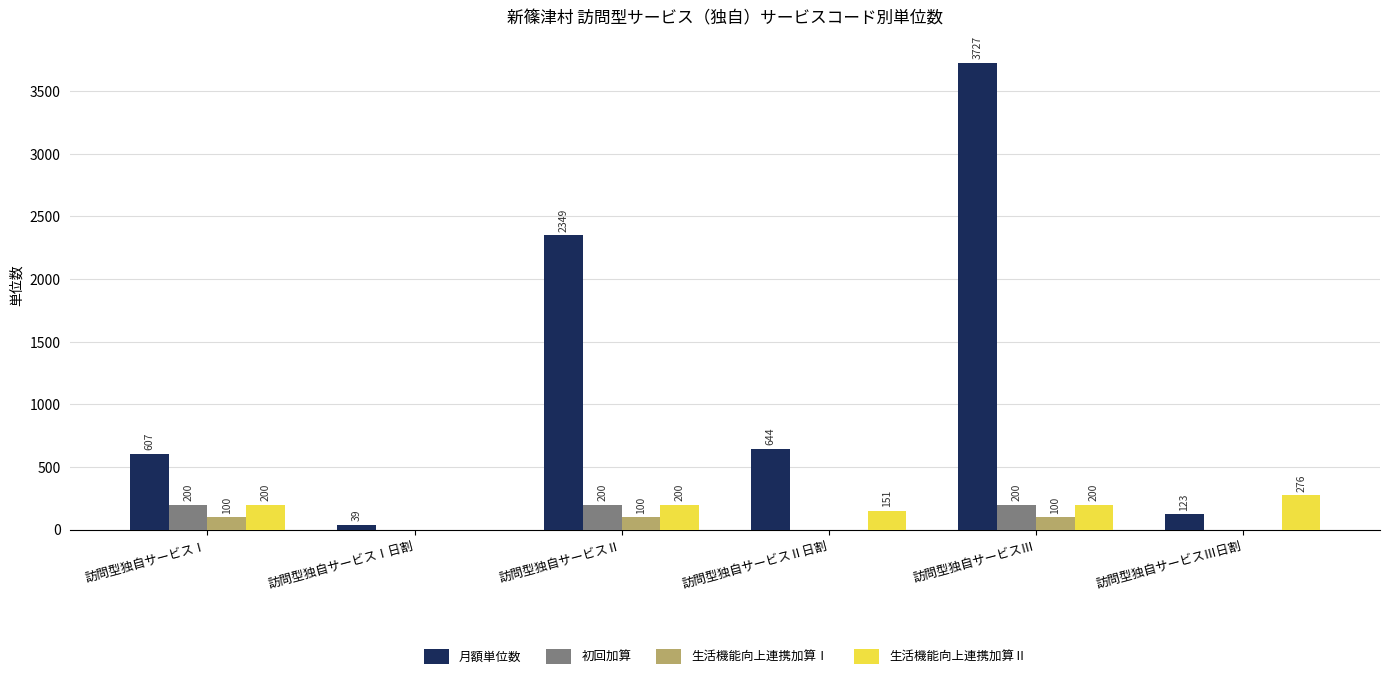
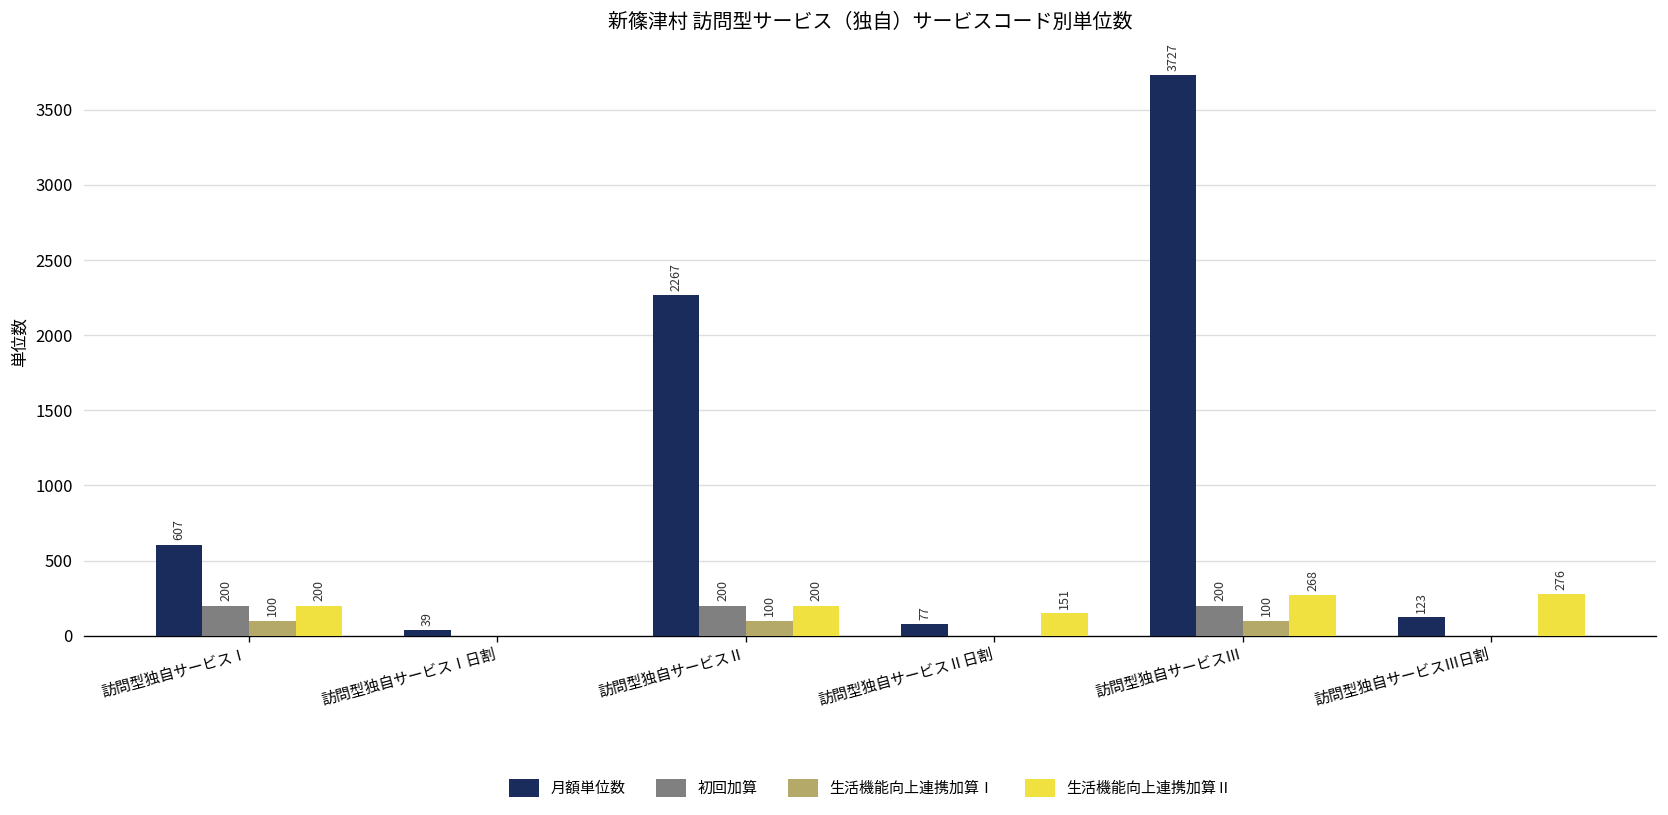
  {
    "月額単位数": {
      "訪問型独自サービスⅠ": 607,
      "訪問型独自サービスⅠ日割": 39,
-     "訪問型独自サービスⅡ": 2349,
-     "訪問型独自サービスⅡ日割": 644,
+     "訪問型独自サービスⅡ": 2267,
+     "訪問型独自サービスⅡ日割": 77,
      "訪問型独自サービスⅢ": 3727,
      "訪問型独自サービスⅢ日割": 123
    },
    "初回加算": {
      "訪問型独自サービスⅠ": 200,
      "訪問型独自サービスⅡ": 200,
      "訪問型独自サービスⅢ": 200
    },
    "生活機能向上連携加算Ⅰ": {
      "訪問型独自サービスⅠ": 100,
      "訪問型独自サービスⅡ": 100,
      "訪問型独自サービスⅢ": 100
    },
    "生活機能向上連携加算Ⅱ": {
      "訪問型独自サービスⅠ": 200,
      "訪問型独自サービスⅡ": 200,
      "訪問型独自サービスⅡ日割": 151,
-     "訪問型独自サービスⅢ": 200,
+     "訪問型独自サービスⅢ": 268,
      "訪問型独自サービスⅢ日割": 276
    }
  }
